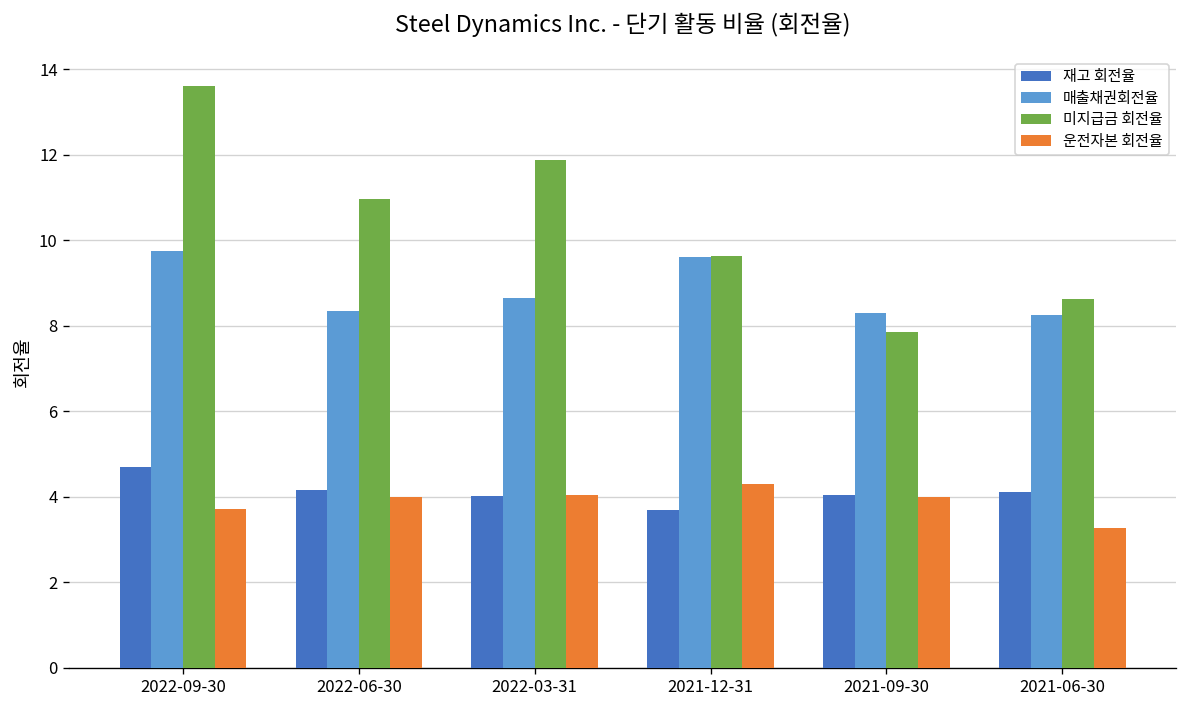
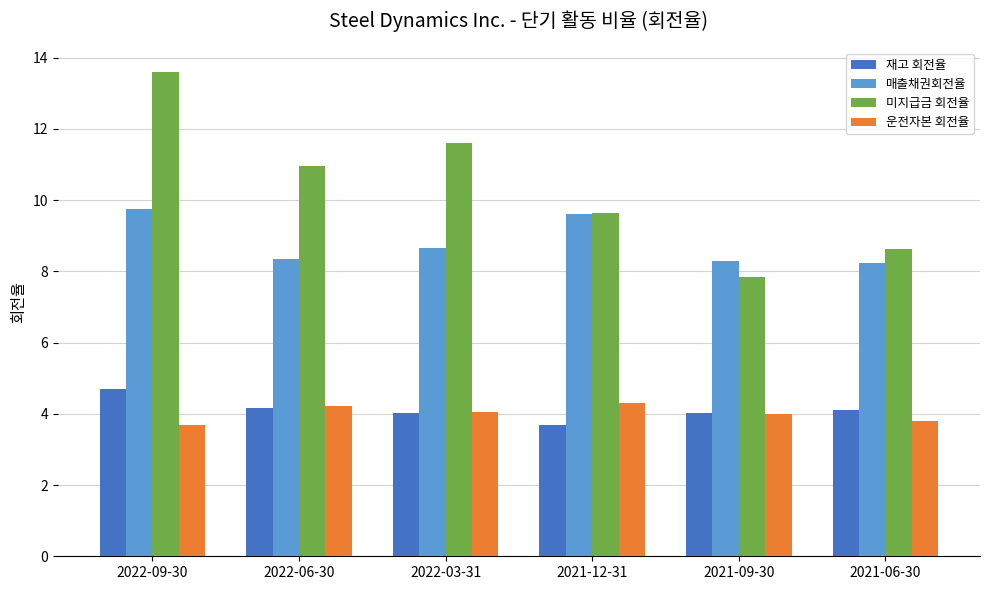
  {
    "미지급금 회전율": {
      "2022-09-30": 13.6,
      "2022-06-30": 11.0,
-     "2022-03-31": 11.9,
+     "2022-03-31": 11.6,
      "2021-12-31": 9.6,
      "2021-09-30": 7.8,
      "2021-06-30": 8.6
    },
    "운전자본 회전율": {
      "2022-09-30": 3.7,
-     "2022-06-30": 4.0,
+     "2022-06-30": 4.2,
      "2022-03-31": 4.0,
      "2021-12-31": 4.3,
      "2021-09-30": 4.0,
-     "2021-06-30": 3.3
+     "2021-06-30": 3.8
    }
  }
